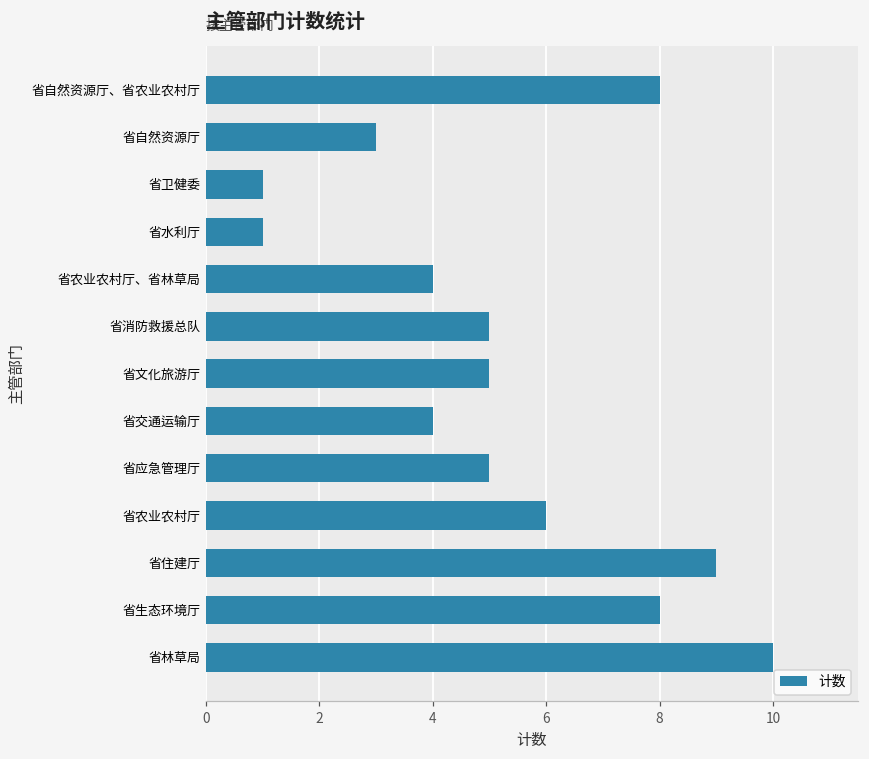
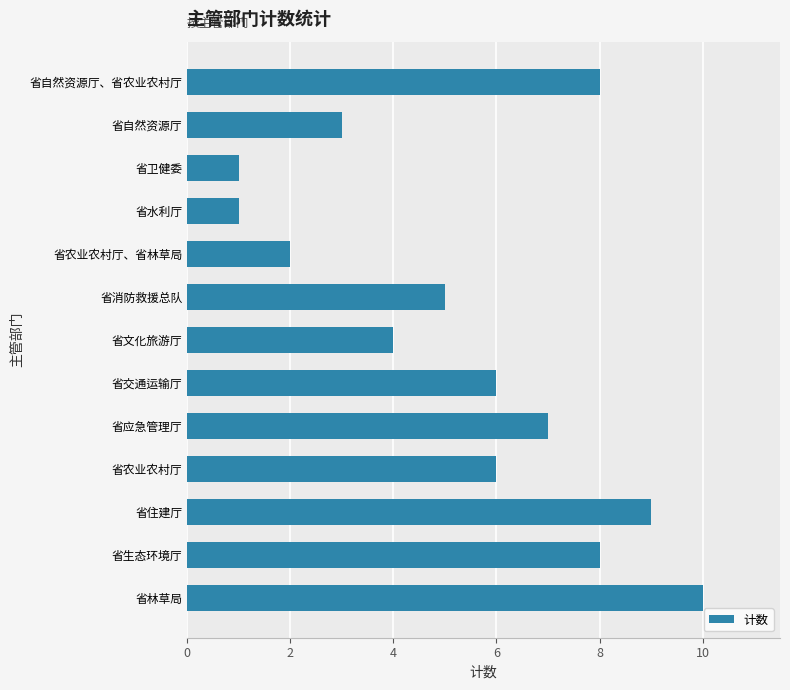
  {
    "省自然资源厅、省农业农村厅": 8,
    "省自然资源厅": 3,
    "省卫健委": 1,
    "省水利厅": 1,
-   "省农业农村厅、省林草局": 4,
+   "省农业农村厅、省林草局": 2,
    "省消防救援总队": 5,
-   "省文化旅游厅": 5,
-   "省交通运输厅": 4,
-   "省应急管理厅": 5,
+   "省文化旅游厅": 4,
+   "省交通运输厅": 6,
+   "省应急管理厅": 7,
    "省农业农村厅": 6,
    "省住建厅": 9,
    "省生态环境厅": 8,
    "省林草局": 10
  }
